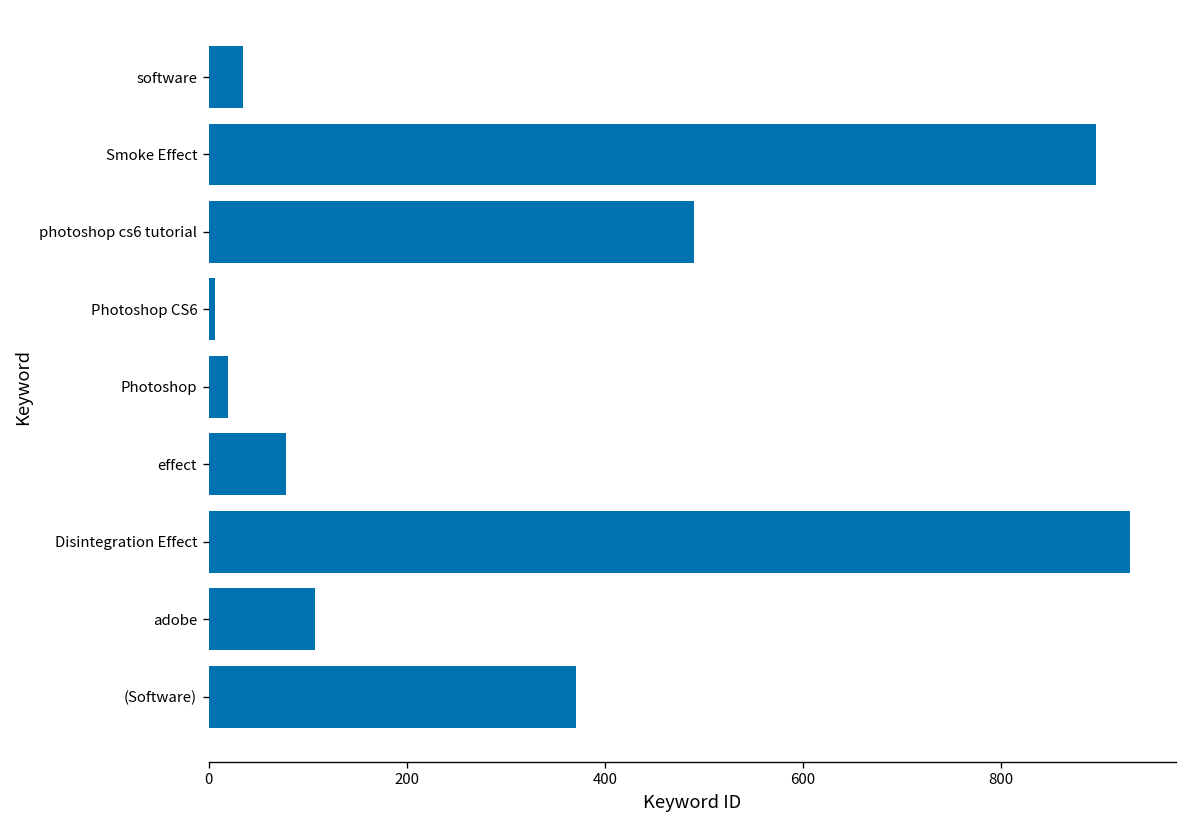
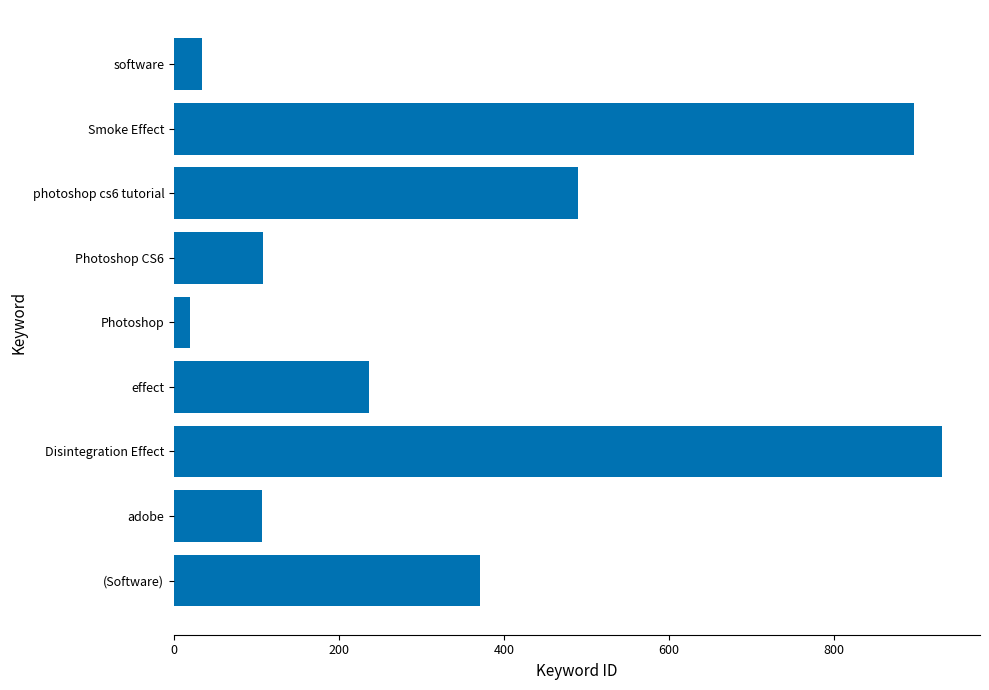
  {
    "software": 30,
    "Smoke Effect": 900,
    "photoshop cs6 tutorial": 490,
-   "Photoshop CS6": 10,
+   "Photoshop CS6": 110,
    "Photoshop": 20,
-   "effect": 80,
+   "effect": 240,
    "Disintegration Effect": 930,
    "adobe": 110,
    "(Software)": 370
  }
